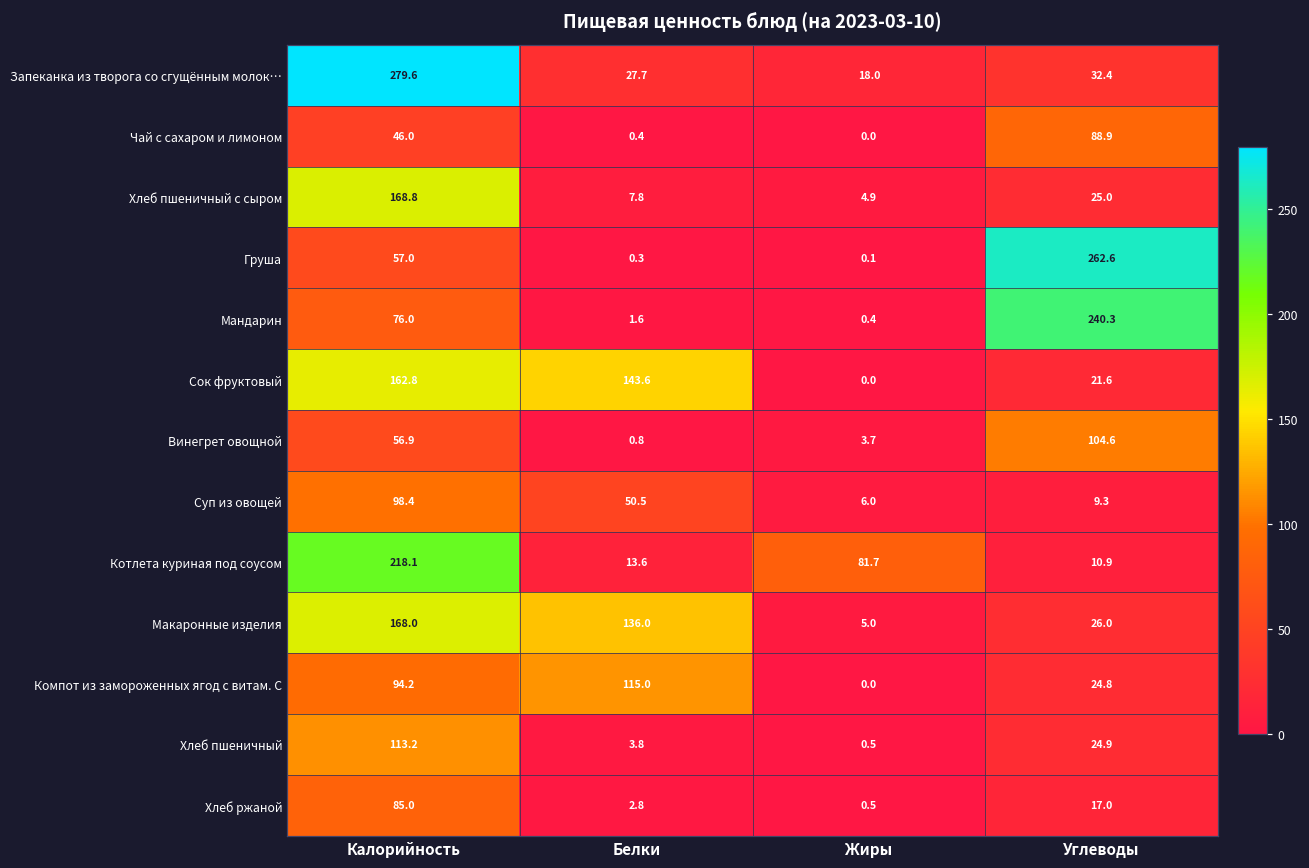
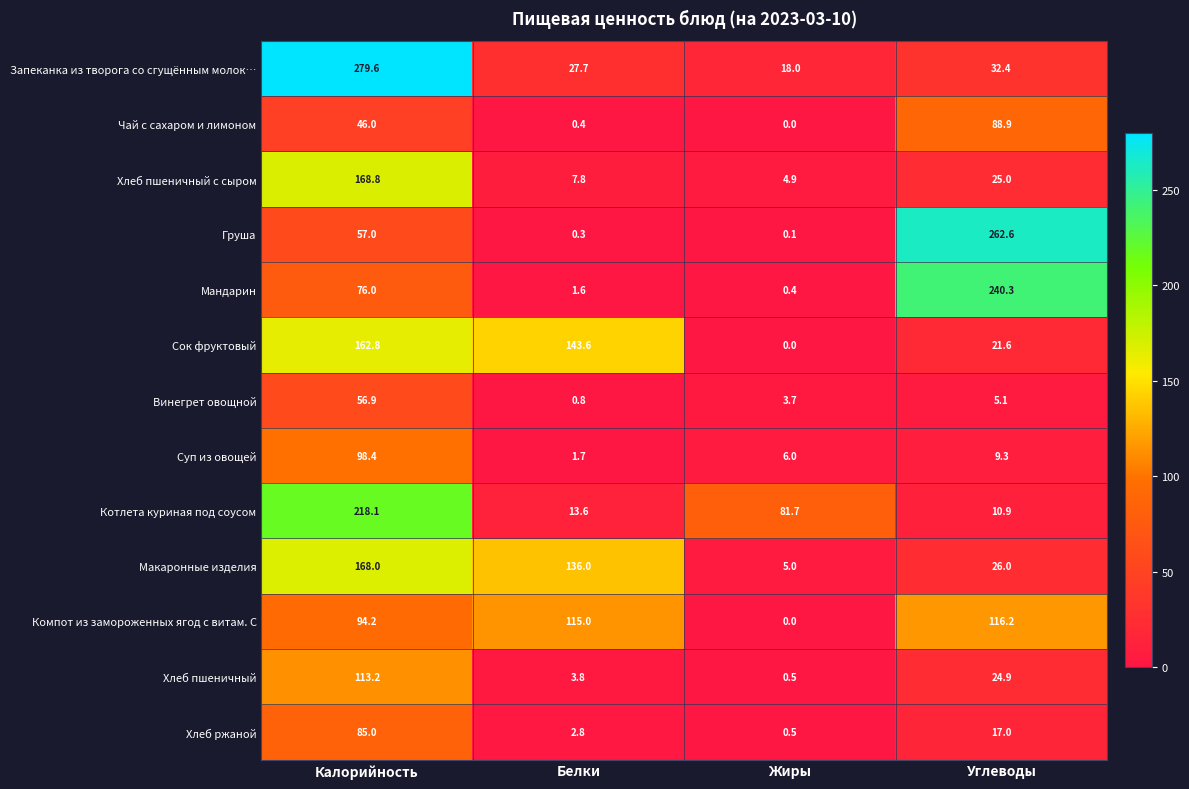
  {
    "Запеканка из творога со сгущённым молок…": {
      "Калорийность": 279.6,
      "Белки": 27.7,
      "Жиры": 18.0,
      "Углеводы": 32.4
    },
    "Чай с сахаром и лимоном": {
      "Калорийность": 46.0,
      "Белки": 0.4,
      "Жиры": 0.0,
      "Углеводы": 88.9
    },
    "Хлеб пшеничный с сыром": {
      "Калорийность": 168.8,
      "Белки": 7.8,
      "Жиры": 4.9,
      "Углеводы": 25.0
    },
    "Груша": {
      "Калорийность": 57.0,
      "Белки": 0.3,
      "Жиры": 0.1,
      "Углеводы": 262.6
    },
    "Мандарин": {
      "Калорийность": 76.0,
      "Белки": 1.6,
      "Жиры": 0.4,
      "Углеводы": 240.3
    },
    "Сок фруктовый": {
      "Калорийность": 162.8,
      "Белки": 143.6,
      "Жиры": 0.0,
      "Углеводы": 21.6
    },
    "Винегрет овощной": {
      "Калорийность": 56.9,
      "Белки": 0.8,
      "Жиры": 3.7,
-     "Углеводы": 104.6
+     "Углеводы": 5.1
    },
    "Суп из овощей": {
      "Калорийность": 98.4,
-     "Белки": 50.5,
+     "Белки": 1.7,
      "Жиры": 6.0,
      "Углеводы": 9.3
    },
    "Котлета куриная под соусом": {
      "Калорийность": 218.1,
      "Белки": 13.6,
      "Жиры": 81.7,
      "Углеводы": 10.9
    },
    "Макаронные изделия": {
      "Калорийность": 168.0,
      "Белки": 136.0,
      "Жиры": 5.0,
      "Углеводы": 26.0
    },
    "Компот из замороженных ягод с витам. С": {
      "Калорийность": 94.2,
      "Белки": 115.0,
      "Жиры": 0.0,
-     "Углеводы": 24.8
+     "Углеводы": 116.2
    },
    "Хлеб пшеничный": {
      "Калорийность": 113.2,
      "Белки": 3.8,
      "Жиры": 0.5,
      "Углеводы": 24.9
    },
    "Хлеб ржаной": {
      "Калорийность": 85.0,
      "Белки": 2.8,
      "Жиры": 0.5,
      "Углеводы": 17.0
    }
  }
